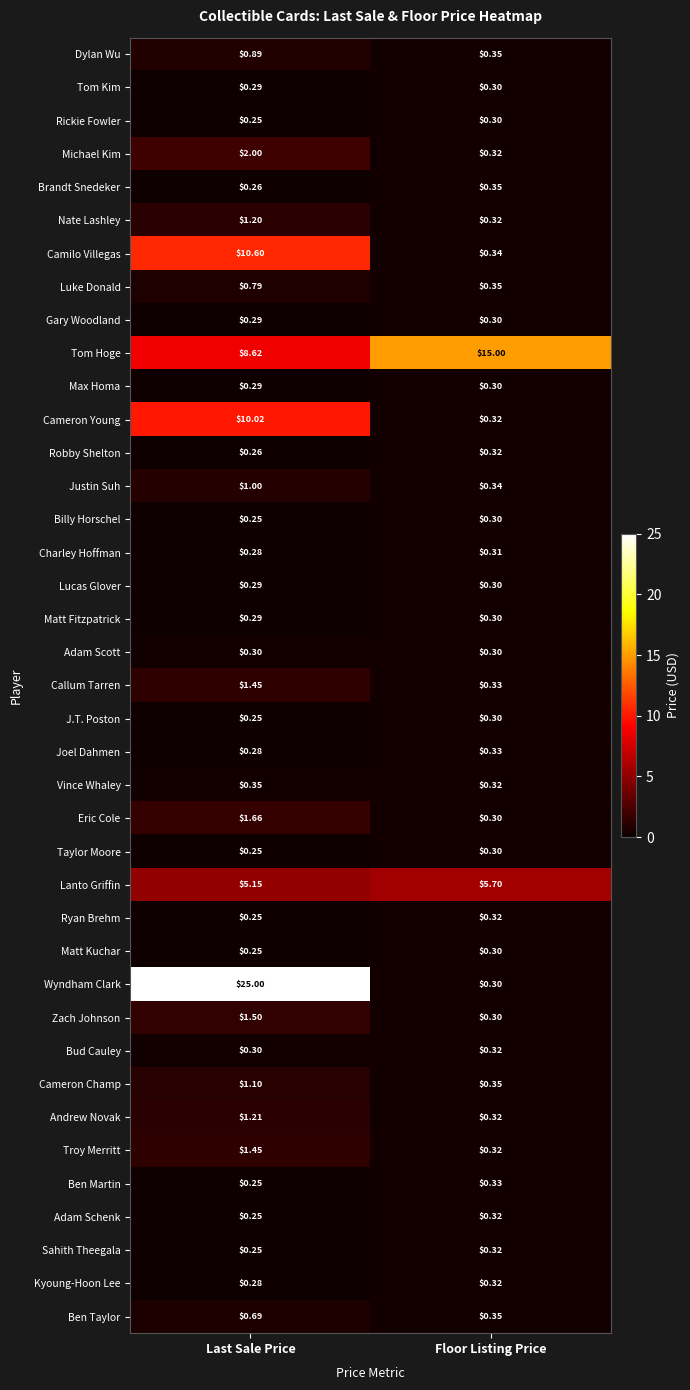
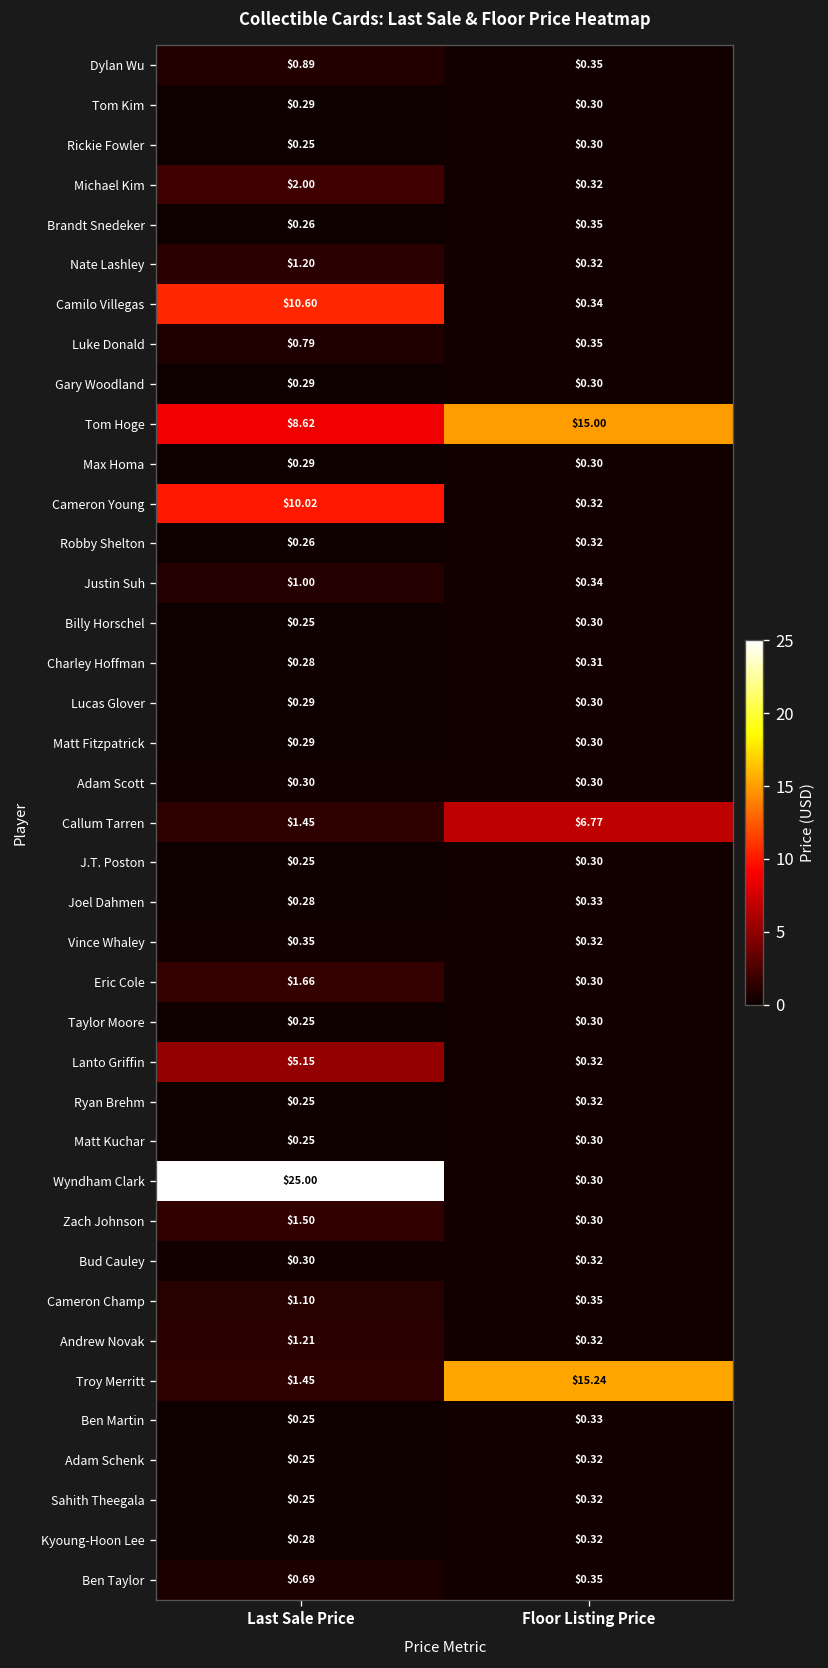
  {
    "Dylan Wu": {
      "Last Sale Price": "$0.89",
      "Floor Listing Price": "$0.35"
    },
    "Tom Kim": {
      "Last Sale Price": "$0.29",
      "Floor Listing Price": "$0.30"
    },
    "Rickie Fowler": {
      "Last Sale Price": "$0.25",
      "Floor Listing Price": "$0.30"
    },
    "Michael Kim": {
      "Last Sale Price": "$2.00",
      "Floor Listing Price": "$0.32"
    },
    "Brandt Snedeker": {
      "Last Sale Price": "$0.26",
      "Floor Listing Price": "$0.35"
    },
    "Nate Lashley": {
      "Last Sale Price": "$1.20",
      "Floor Listing Price": "$0.32"
    },
    "Camilo Villegas": {
      "Last Sale Price": "$10.60",
      "Floor Listing Price": "$0.34"
    },
    "Luke Donald": {
      "Last Sale Price": "$0.79",
      "Floor Listing Price": "$0.35"
    },
    "Gary Woodland": {
      "Last Sale Price": "$0.29",
      "Floor Listing Price": "$0.30"
    },
    "Tom Hoge": {
      "Last Sale Price": "$8.62",
      "Floor Listing Price": "$15.00"
    },
    "Max Homa": {
      "Last Sale Price": "$0.29",
      "Floor Listing Price": "$0.30"
    },
    "Cameron Young": {
      "Last Sale Price": "$10.02",
      "Floor Listing Price": "$0.32"
    },
    "Robby Shelton": {
      "Last Sale Price": "$0.26",
      "Floor Listing Price": "$0.32"
    },
    "Justin Suh": {
      "Last Sale Price": "$1.00",
      "Floor Listing Price": "$0.34"
    },
    "Billy Horschel": {
      "Last Sale Price": "$0.25",
      "Floor Listing Price": "$0.30"
    },
    "Charley Hoffman": {
      "Last Sale Price": "$0.28",
      "Floor Listing Price": "$0.31"
    },
    "Lucas Glover": {
      "Last Sale Price": "$0.29",
      "Floor Listing Price": "$0.30"
    },
    "Matt Fitzpatrick": {
      "Last Sale Price": "$0.29",
      "Floor Listing Price": "$0.30"
    },
    "Adam Scott": {
      "Last Sale Price": "$0.30",
      "Floor Listing Price": "$0.30"
    },
    "Callum Tarren": {
      "Last Sale Price": "$1.45",
-     "Floor Listing Price": "$0.33"
+     "Floor Listing Price": "$6.77"
    },
    "J.T. Poston": {
      "Last Sale Price": "$0.25",
      "Floor Listing Price": "$0.30"
    },
    "Joel Dahmen": {
      "Last Sale Price": "$0.28",
      "Floor Listing Price": "$0.33"
    },
    "Vince Whaley": {
      "Last Sale Price": "$0.35",
      "Floor Listing Price": "$0.32"
    },
    "Eric Cole": {
      "Last Sale Price": "$1.66",
      "Floor Listing Price": "$0.30"
    },
    "Taylor Moore": {
      "Last Sale Price": "$0.25",
      "Floor Listing Price": "$0.30"
    },
    "Lanto Griffin": {
      "Last Sale Price": "$5.15",
-     "Floor Listing Price": "$5.70"
+     "Floor Listing Price": "$0.32"
    },
    "Ryan Brehm": {
      "Last Sale Price": "$0.25",
      "Floor Listing Price": "$0.32"
    },
    "Matt Kuchar": {
      "Last Sale Price": "$0.25",
      "Floor Listing Price": "$0.30"
    },
    "Wyndham Clark": {
      "Last Sale Price": "$25.00",
      "Floor Listing Price": "$0.30"
    },
    "Zach Johnson": {
      "Last Sale Price": "$1.50",
      "Floor Listing Price": "$0.30"
    },
    "Bud Cauley": {
      "Last Sale Price": "$0.30",
      "Floor Listing Price": "$0.32"
    },
    "Cameron Champ": {
      "Last Sale Price": "$1.10",
      "Floor Listing Price": "$0.35"
    },
    "Andrew Novak": {
      "Last Sale Price": "$1.21",
      "Floor Listing Price": "$0.32"
    },
    "Troy Merritt": {
      "Last Sale Price": "$1.45",
-     "Floor Listing Price": "$0.32"
+     "Floor Listing Price": "$15.24"
    },
    "Ben Martin": {
      "Last Sale Price": "$0.25",
      "Floor Listing Price": "$0.33"
    },
    "Adam Schenk": {
      "Last Sale Price": "$0.25",
      "Floor Listing Price": "$0.32"
    },
    "Sahith Theegala": {
      "Last Sale Price": "$0.25",
      "Floor Listing Price": "$0.32"
    },
    "Kyoung-Hoon Lee": {
      "Last Sale Price": "$0.28",
      "Floor Listing Price": "$0.32"
    },
    "Ben Taylor": {
      "Last Sale Price": "$0.69",
      "Floor Listing Price": "$0.35"
    }
  }
